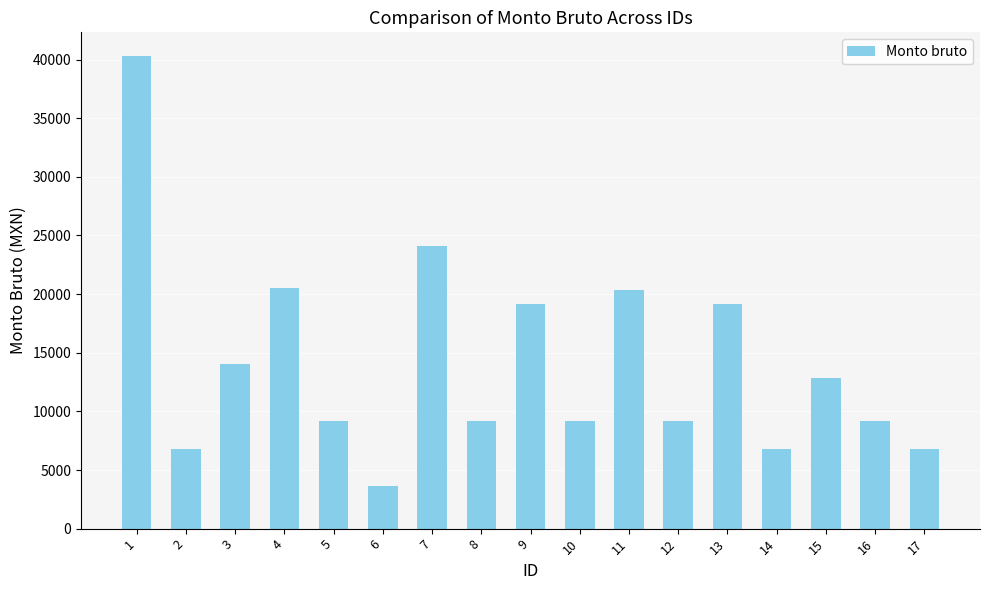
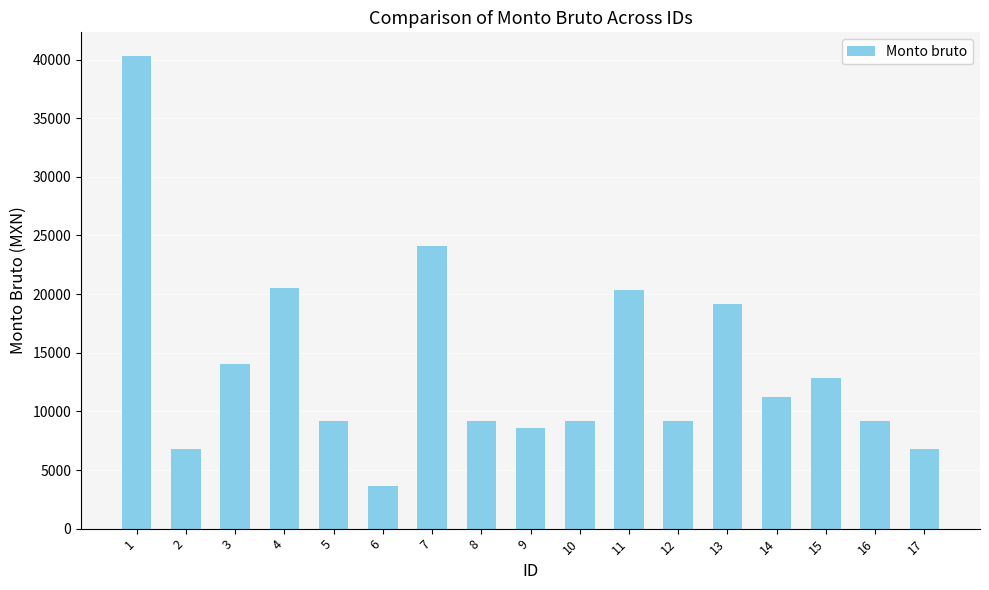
  {
    "1": 40300,
    "2": 6800,
    "3": 14000,
    "4": 20500,
    "5": 9100,
    "6": 3600,
    "7": 24100,
    "8": 9100,
-   "9": 19100,
+   "9": 8600,
    "10": 9100,
    "11": 20400,
    "12": 9100,
    "13": 19100,
-   "14": 6800,
+   "14": 11200,
    "15": 12800,
    "16": 9100,
    "17": 6800
  }
